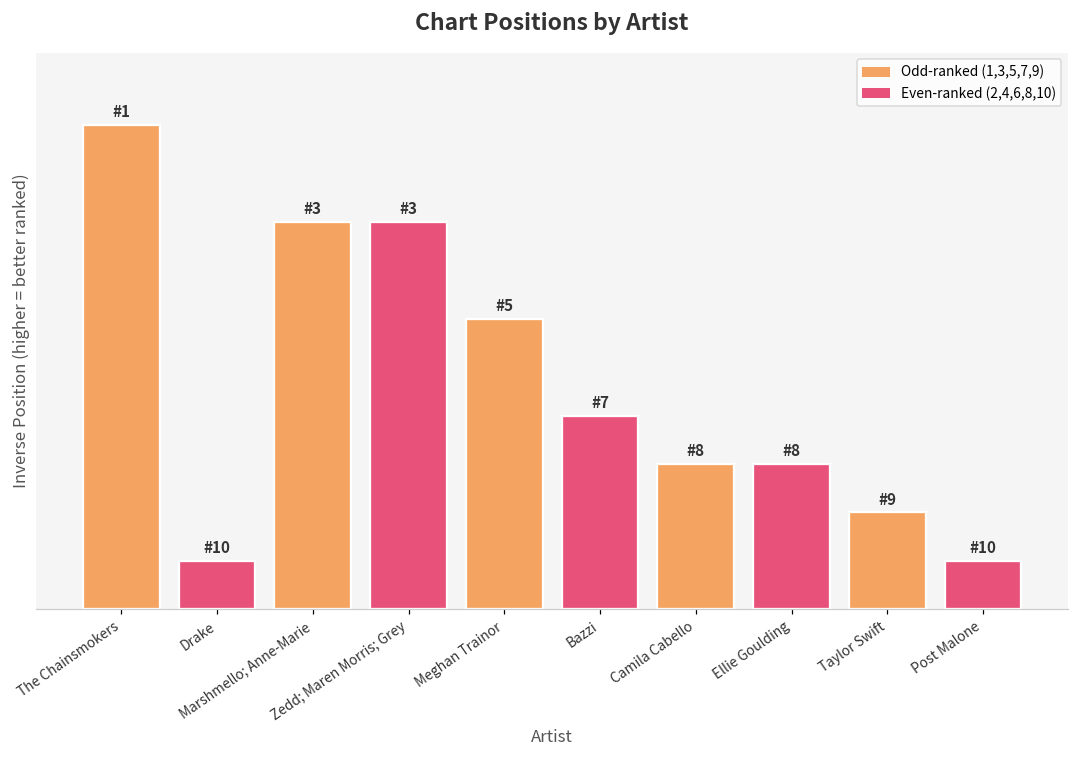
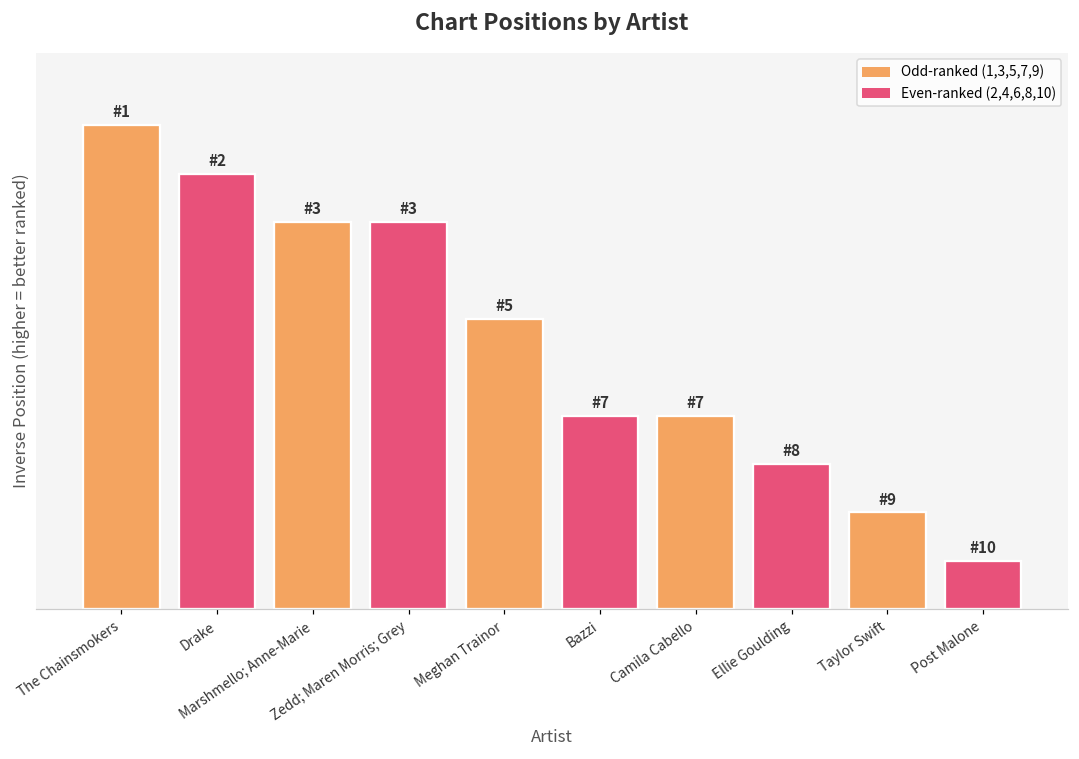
  {
-   "Drake": 10,
-   "Camila Cabello": 8
+   "Drake": 2,
+   "Camila Cabello": 7
  }
